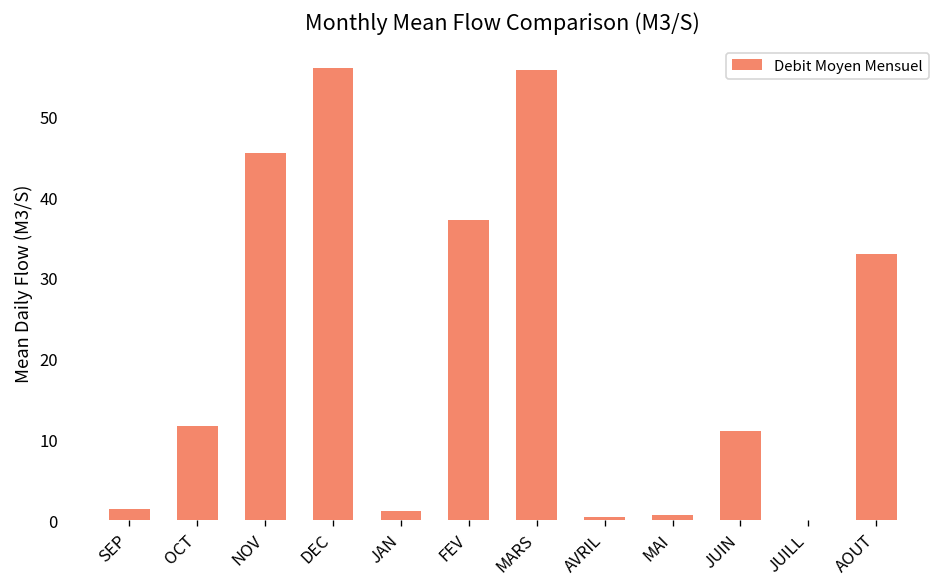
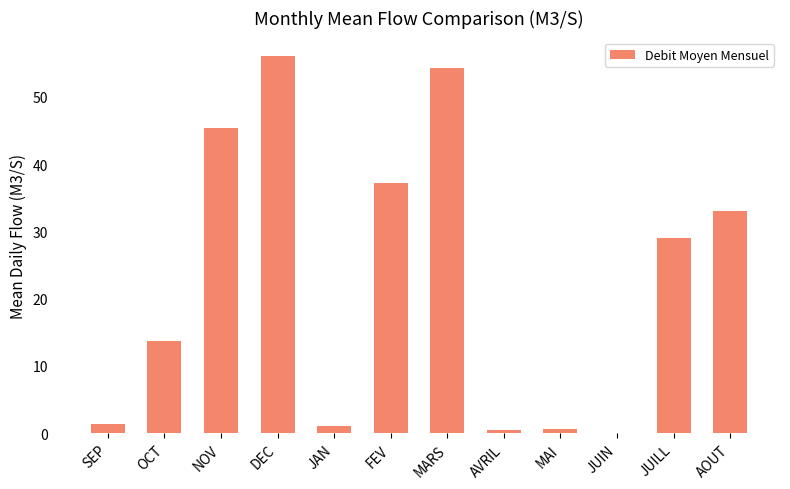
  {
    "SEP": 1,
-   "OCT": 12,
+   "OCT": 14,
    "NOV": 45,
    "DEC": 56,
    "JAN": 1,
    "FEV": 37,
-   "MARS": 56,
+   "MARS": 54,
    "AVRIL": 0,
    "MAI": 1,
-   "JUIN": 11,
-   "JUILL": 0,
+   "JUIN": 0,
+   "JUILL": 29,
    "AOUT": 33
  }
